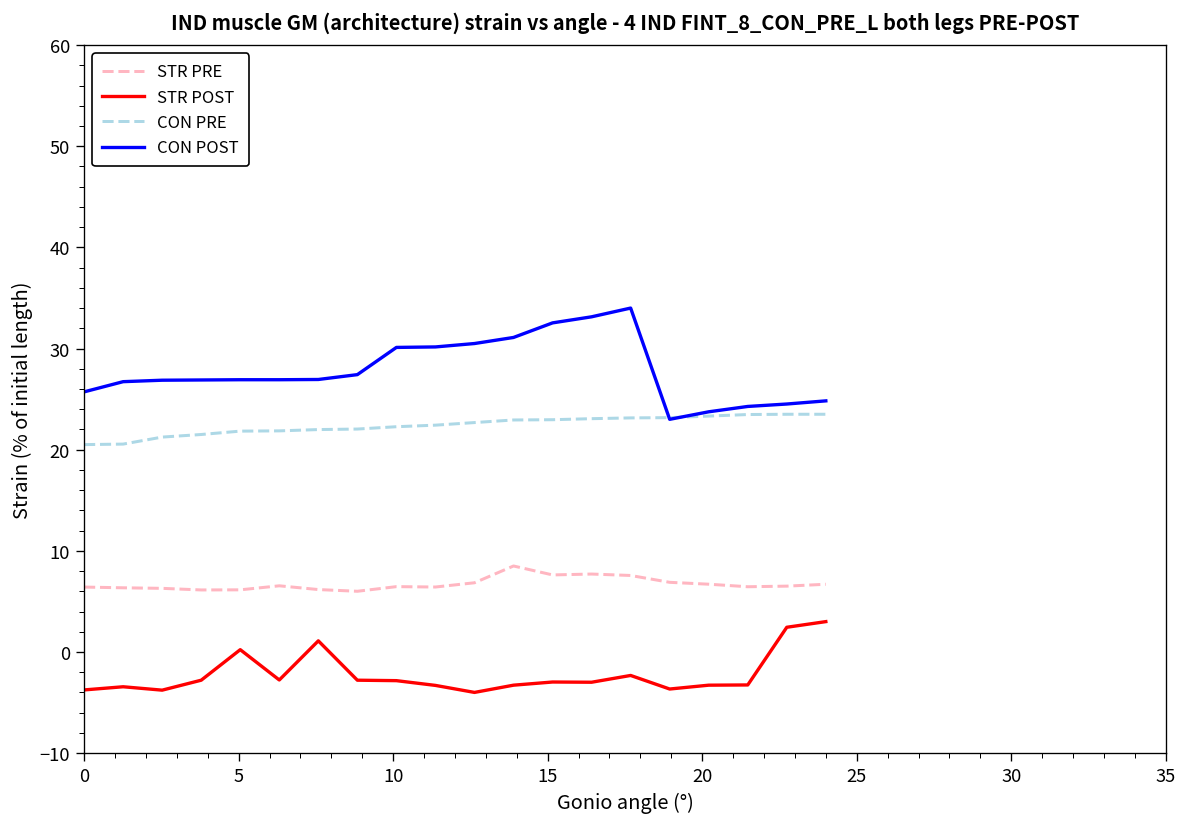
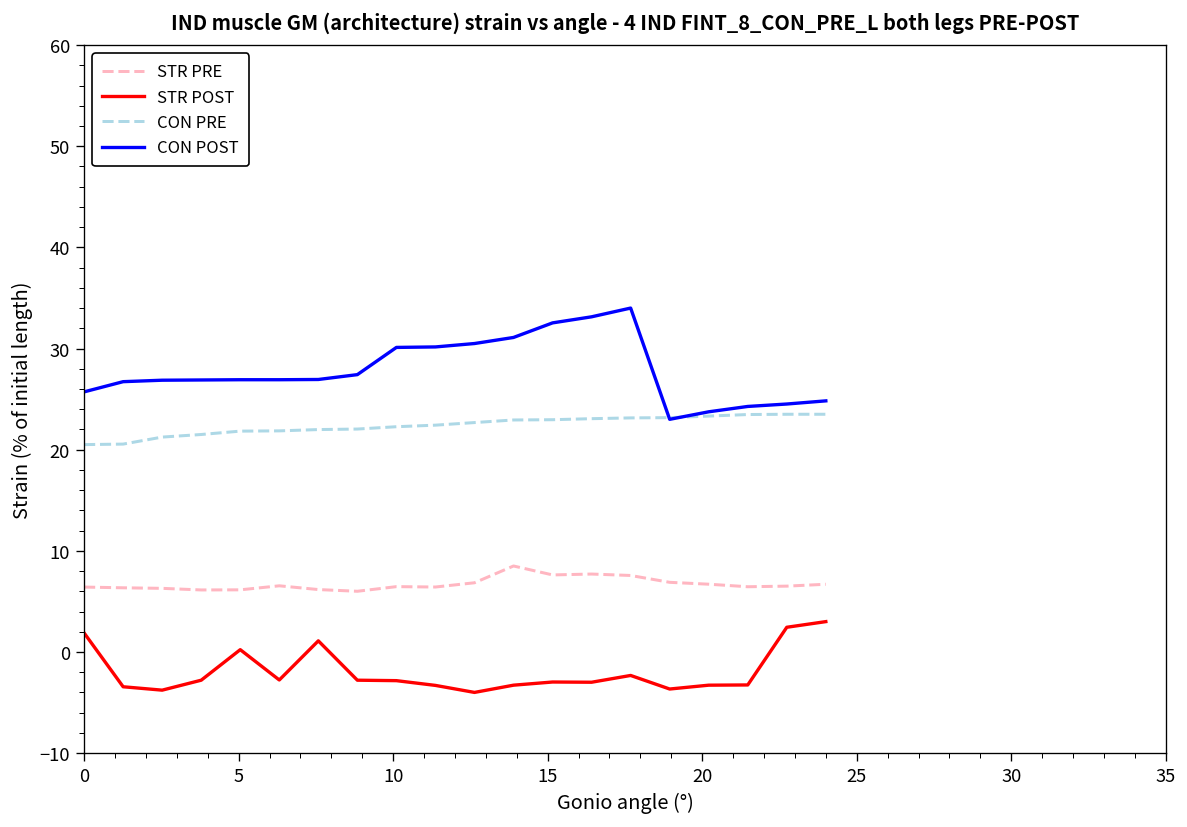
  {
    "STR PRE": {
      "0": 6
    },
    "STR POST": {
-     "0": -4
+     "0": 2
    },
    "CON PRE": {
      "0": 21
    },
    "CON POST": {
      "0": 26
    }
  }
